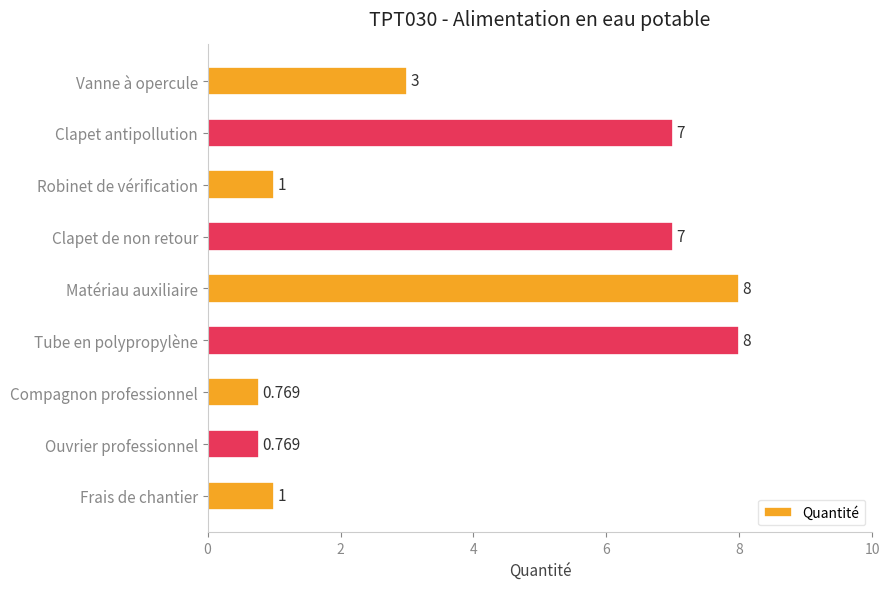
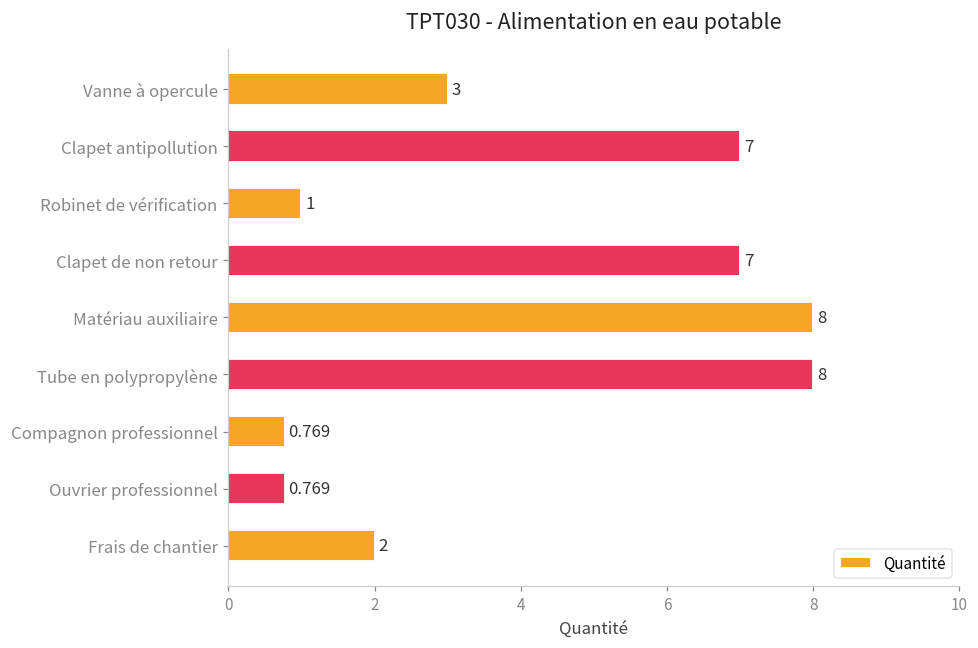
  {
    "Vanne à opercule": 3,
    "Clapet antipollution": 7,
    "Robinet de vérification": 1,
    "Clapet de non retour": 7,
    "Matériau auxiliaire": 8,
    "Tube en polypropylène": 8,
    "Compagnon professionnel": 0.769,
    "Ouvrier professionnel": 0.769,
-   "Frais de chantier": 1
+   "Frais de chantier": 2
  }
